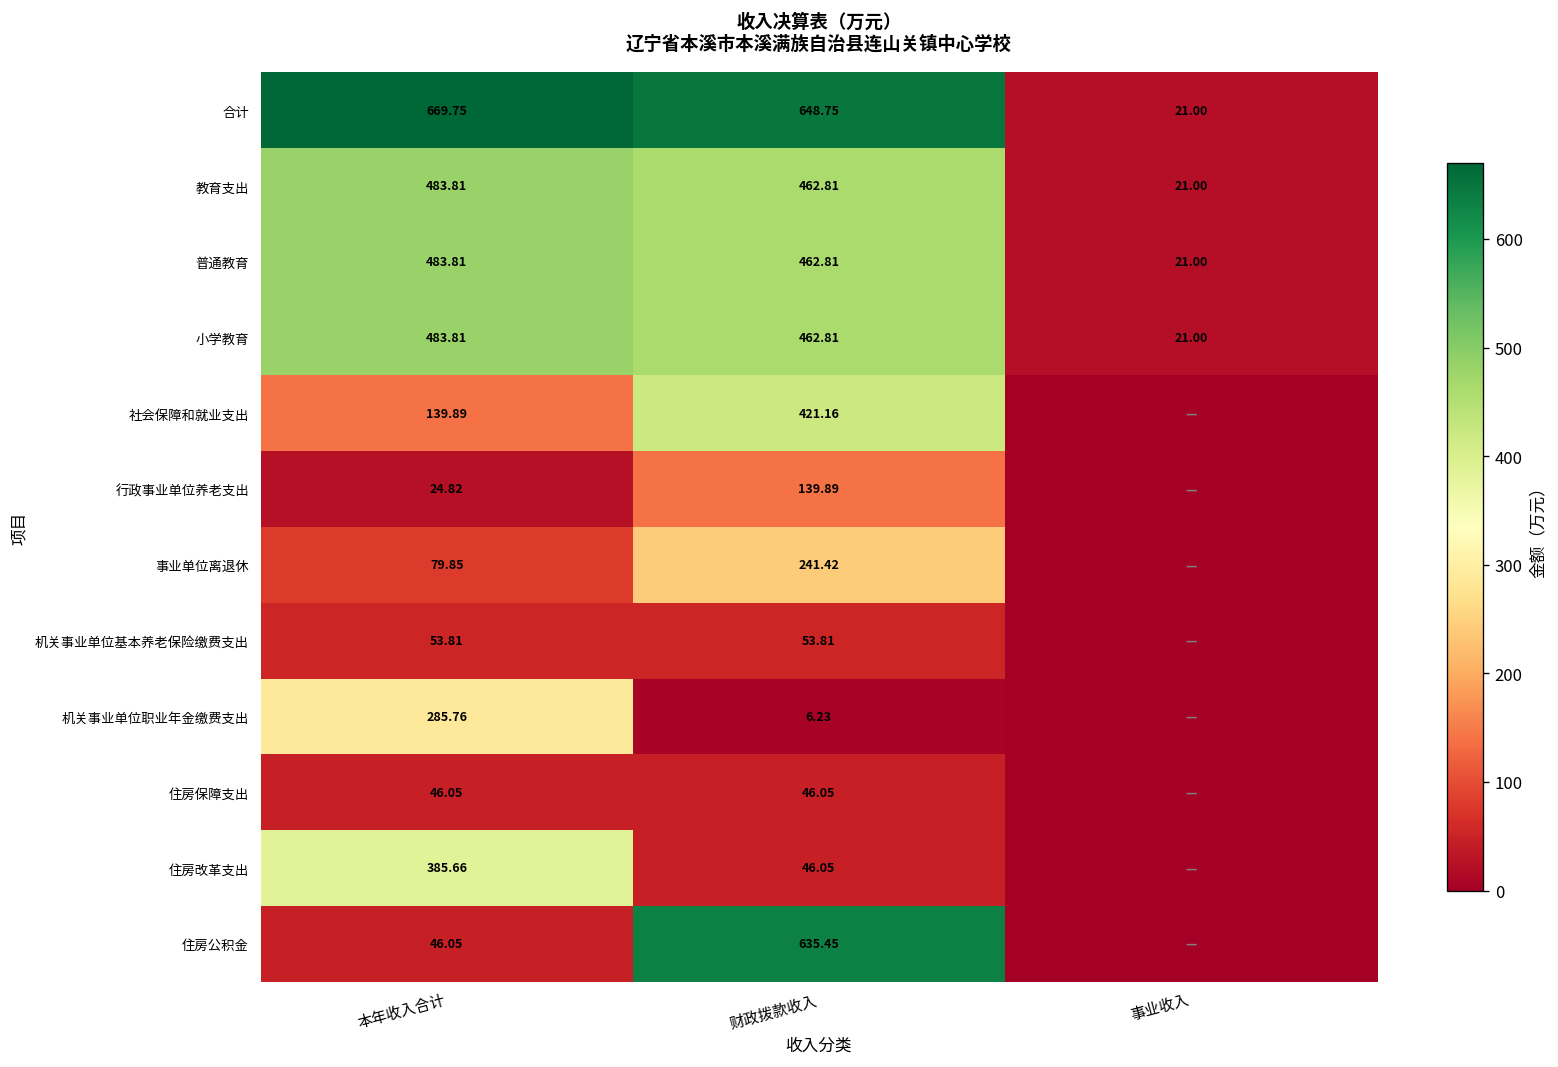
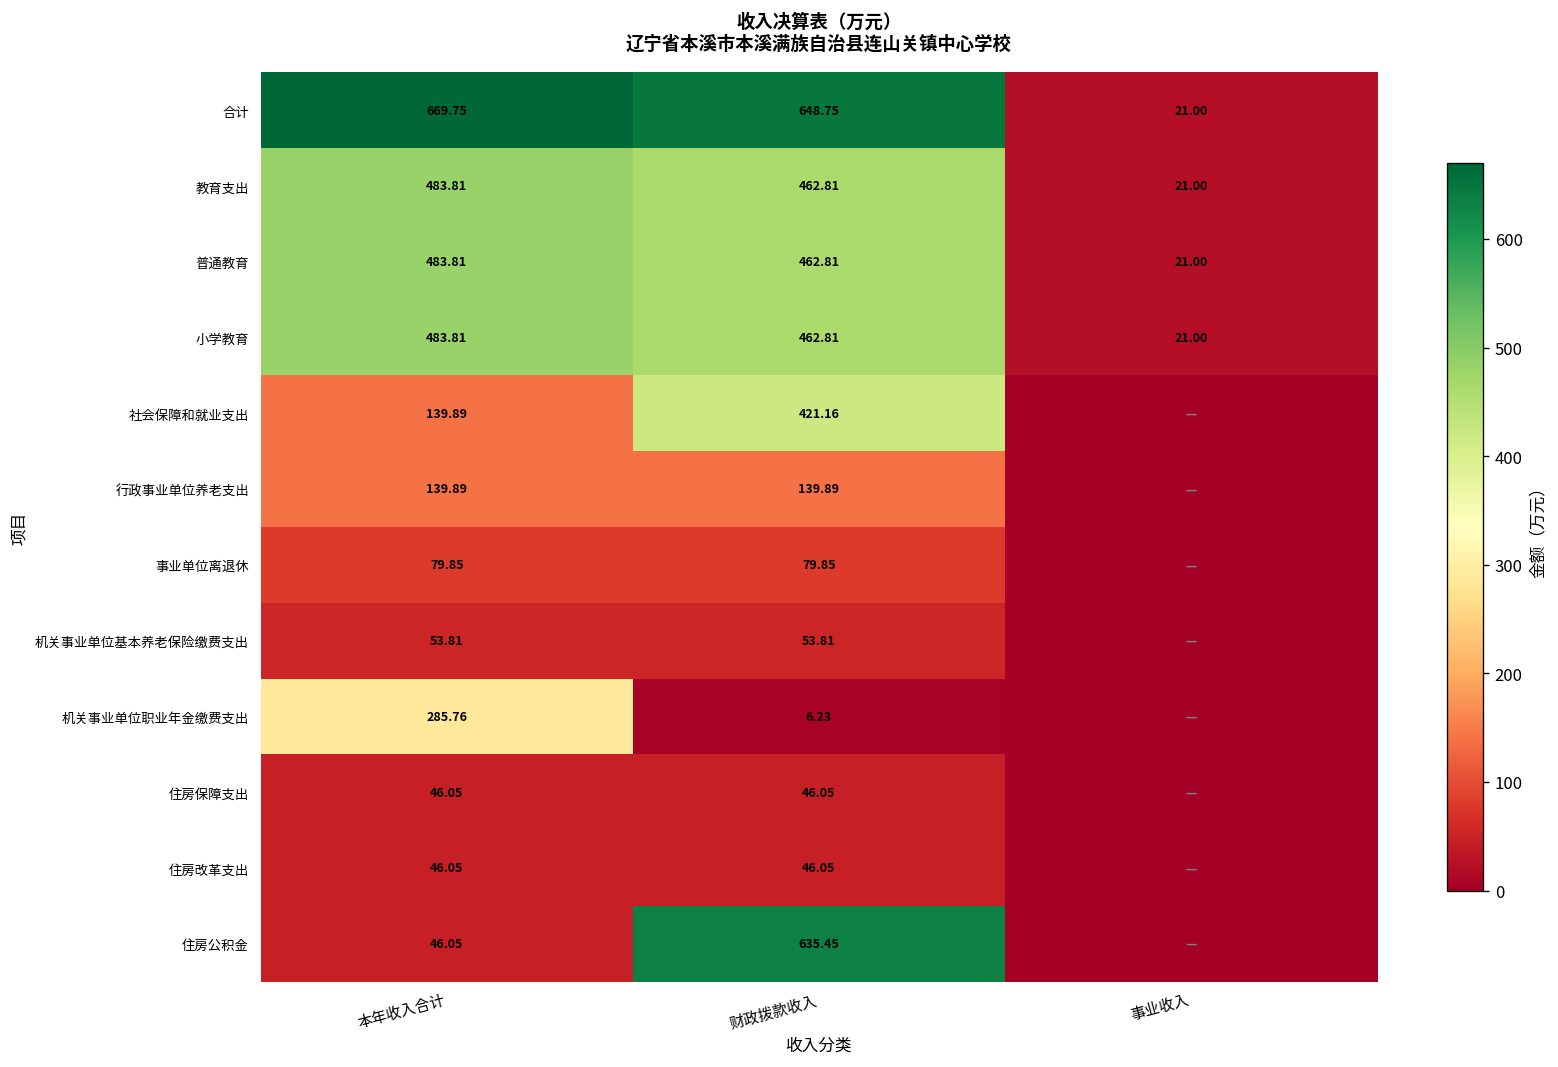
  {
    "合计": {
      "本年收入合计": 669.75,
      "财政拨款收入": 648.75,
      "事业收入": 21.00
    },
    "教育支出": {
      "本年收入合计": 483.81,
      "财政拨款收入": 462.81,
      "事业收入": 21.00
    },
    "普通教育": {
      "本年收入合计": 483.81,
      "财政拨款收入": 462.81,
      "事业收入": 21.00
    },
    "小学教育": {
      "本年收入合计": 483.81,
      "财政拨款收入": 462.81,
      "事业收入": 21.00
    },
    "社会保障和就业支出": {
      "本年收入合计": 139.89,
      "财政拨款收入": 421.16
    },
    "行政事业单位养老支出": {
-     "本年收入合计": 24.82,
+     "本年收入合计": 139.89,
      "财政拨款收入": 139.89
    },
    "事业单位离退休": {
      "本年收入合计": 79.85,
-     "财政拨款收入": 241.42
+     "财政拨款收入": 79.85
    },
    "机关事业单位基本养老保险缴费支出": {
      "本年收入合计": 53.81,
      "财政拨款收入": 53.81
    },
    "机关事业单位职业年金缴费支出": {
      "本年收入合计": 285.76,
      "财政拨款收入": 6.23
    },
    "住房保障支出": {
      "本年收入合计": 46.05,
      "财政拨款收入": 46.05
    },
    "住房改革支出": {
-     "本年收入合计": 385.66,
+     "本年收入合计": 46.05,
      "财政拨款收入": 46.05
    },
    "住房公积金": {
      "本年收入合计": 46.05,
      "财政拨款收入": 635.45
    }
  }
